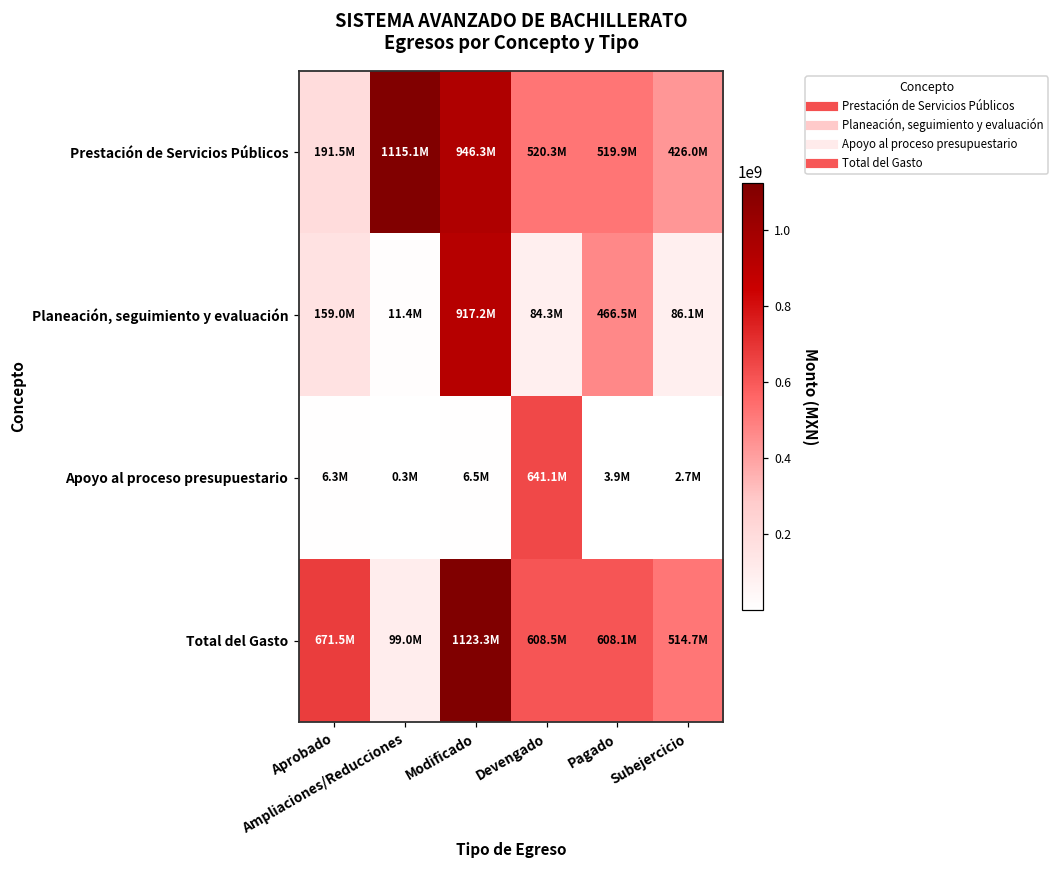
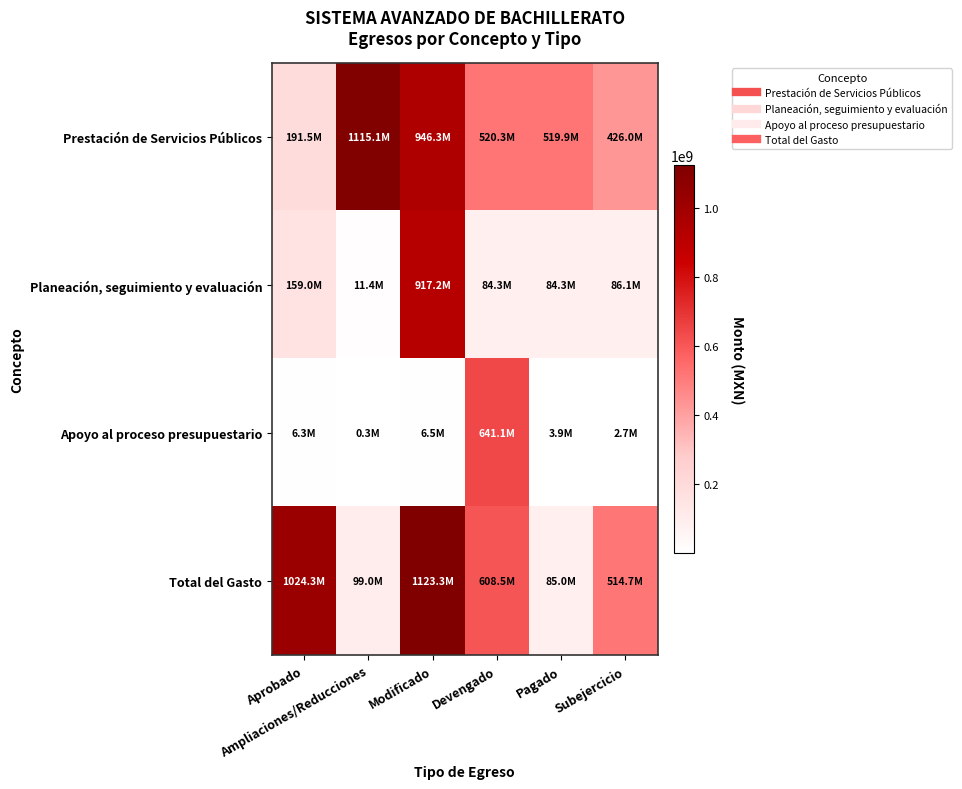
  {
    "Prestación de Servicios Públicos": {
      "Aprobado": "191.5M",
      "Ampliaciones/Reducciones": "1115.1M",
      "Modificado": "946.3M",
      "Devengado": "520.3M",
      "Pagado": "519.9M",
      "Subejercicio": "426.0M"
    },
    "Planeación, seguimiento y evaluación": {
      "Aprobado": "159.0M",
      "Ampliaciones/Reducciones": "11.4M",
      "Modificado": "917.2M",
      "Devengado": "84.3M",
-     "Pagado": "466.5M",
+     "Pagado": "84.3M",
      "Subejercicio": "86.1M"
    },
    "Apoyo al proceso presupuestario": {
      "Aprobado": "6.3M",
      "Ampliaciones/Reducciones": "0.3M",
      "Modificado": "6.5M",
      "Devengado": "641.1M",
      "Pagado": "3.9M",
      "Subejercicio": "2.7M"
    },
    "Total del Gasto": {
-     "Aprobado": "671.5M",
+     "Aprobado": "1024.3M",
      "Ampliaciones/Reducciones": "99.0M",
      "Modificado": "1123.3M",
      "Devengado": "608.5M",
-     "Pagado": "608.1M",
+     "Pagado": "85.0M",
      "Subejercicio": "514.7M"
    }
  }
